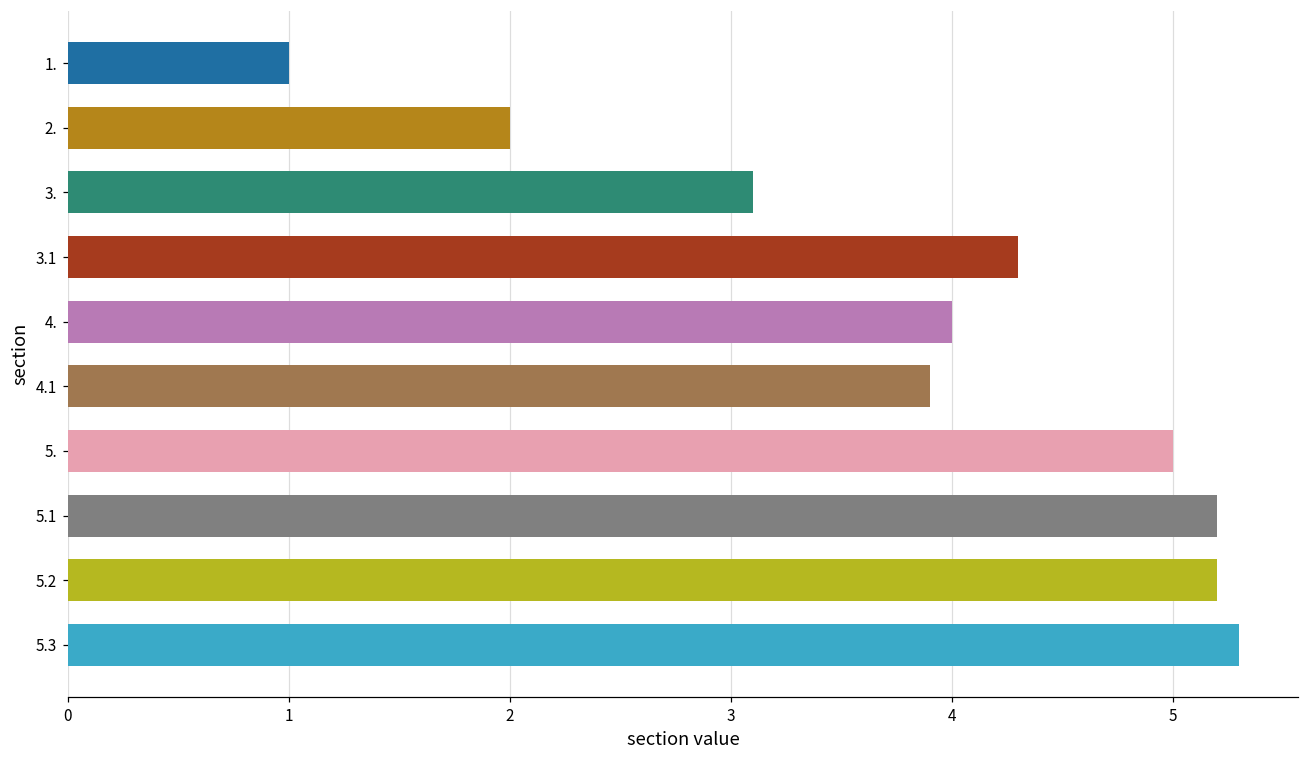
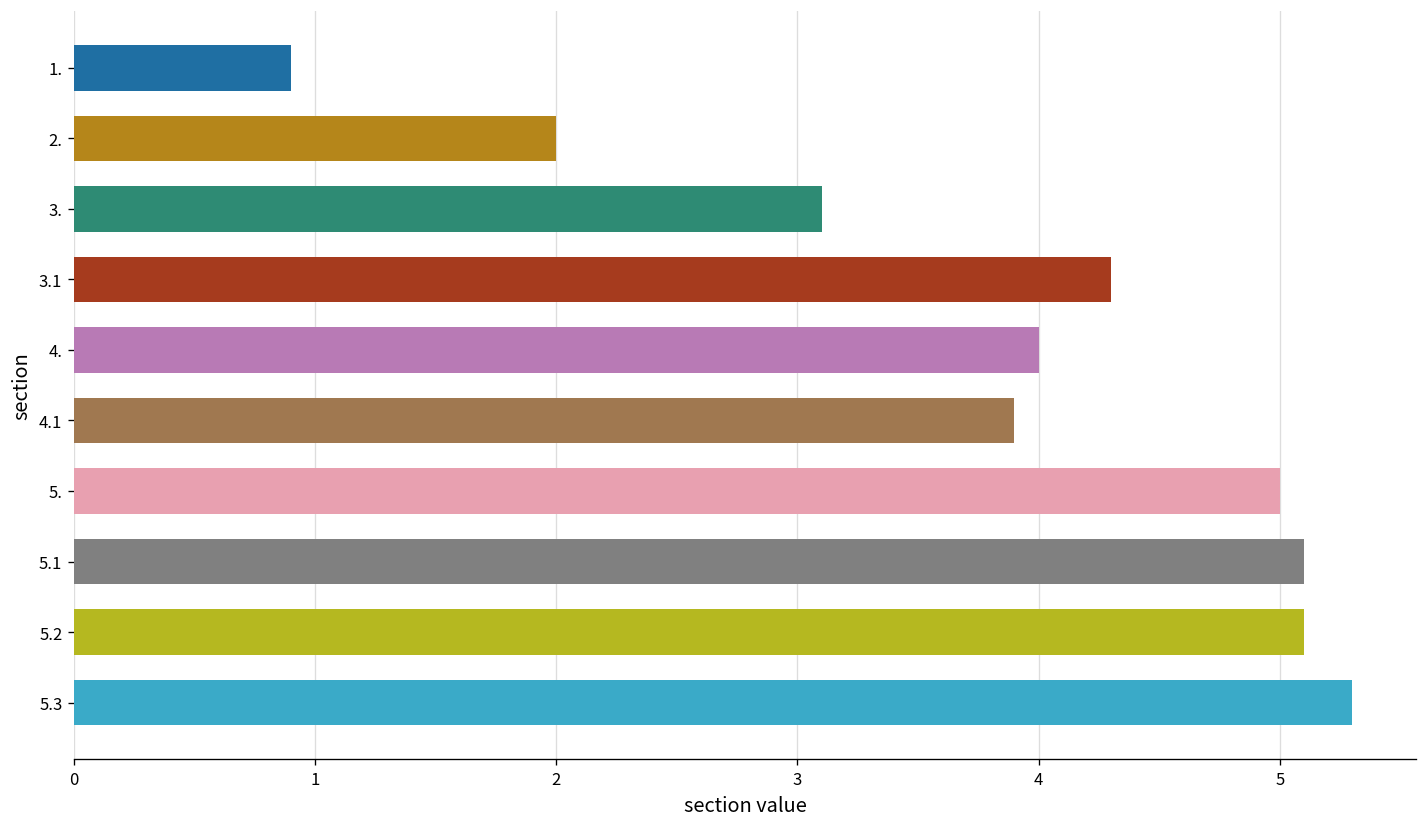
  {
-   "1.": 1.0,
+   "1.": 0.9,
    "2.": 2.0,
    "3.": 3.1,
    "3.1": 4.3,
    "4.": 4.0,
    "4.1": 3.9,
    "5.": 5.0,
-   "5.1": 5.2,
-   "5.2": 5.2,
+   "5.1": 5.1,
+   "5.2": 5.1,
    "5.3": 5.3
  }
